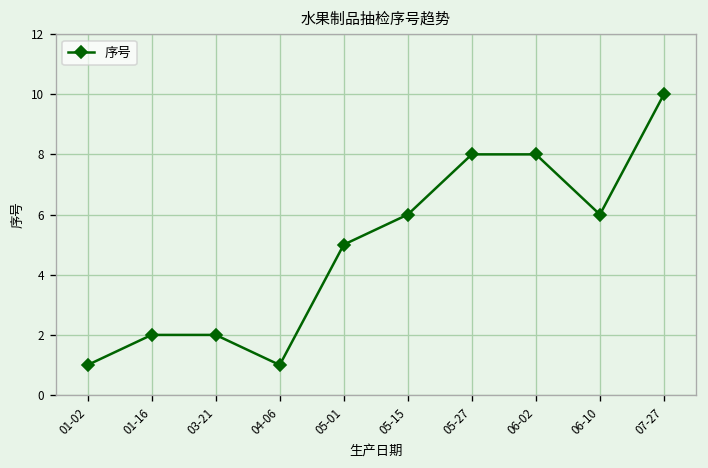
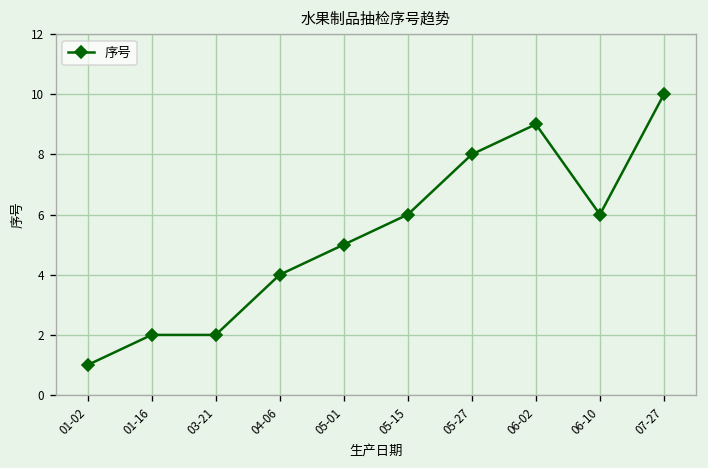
  {
    "01-02": 1,
    "01-16": 2,
    "03-21": 2,
-   "04-06": 1,
+   "04-06": 4,
    "05-01": 5,
    "05-15": 6,
    "05-27": 8,
-   "06-02": 8,
+   "06-02": 9,
    "06-10": 6,
    "07-27": 10
  }
